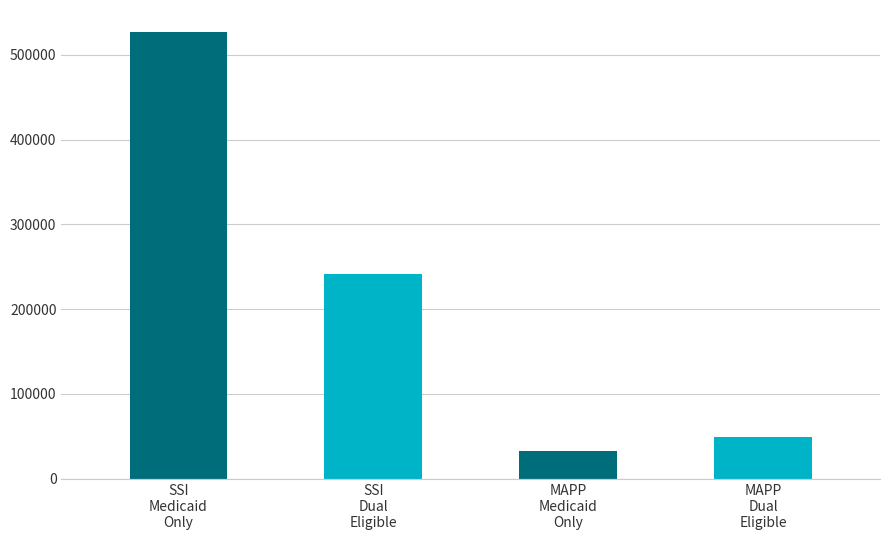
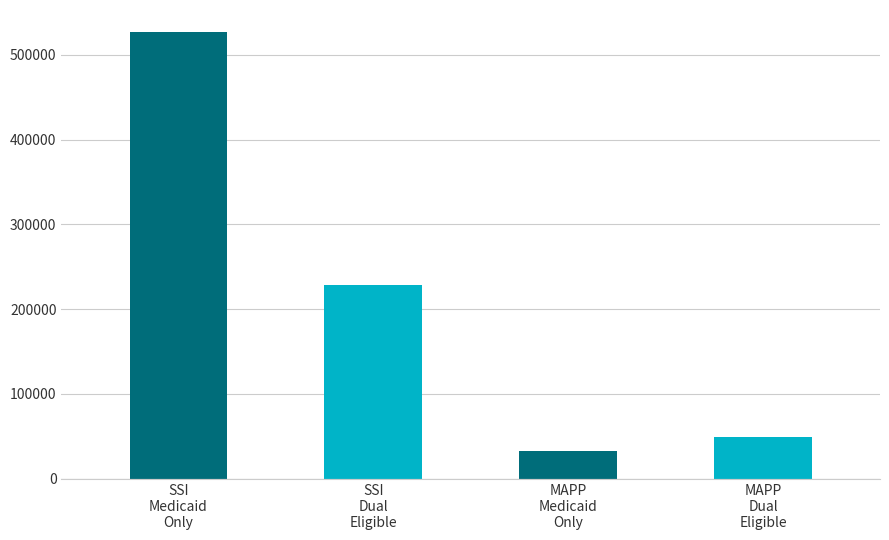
  {
    "SSI Medicaid Only": 530000,
-   "SSI Dual Eligible": 240000,
+   "SSI Dual Eligible": 230000,
    "MAPP Medicaid Only": 30000,
    "MAPP Dual Eligible": 50000
  }
